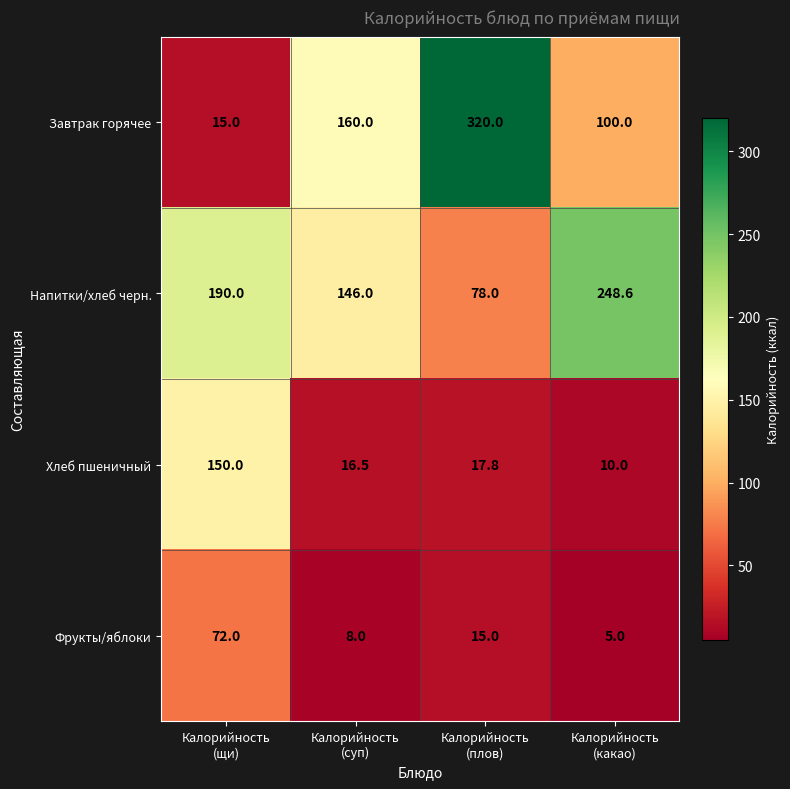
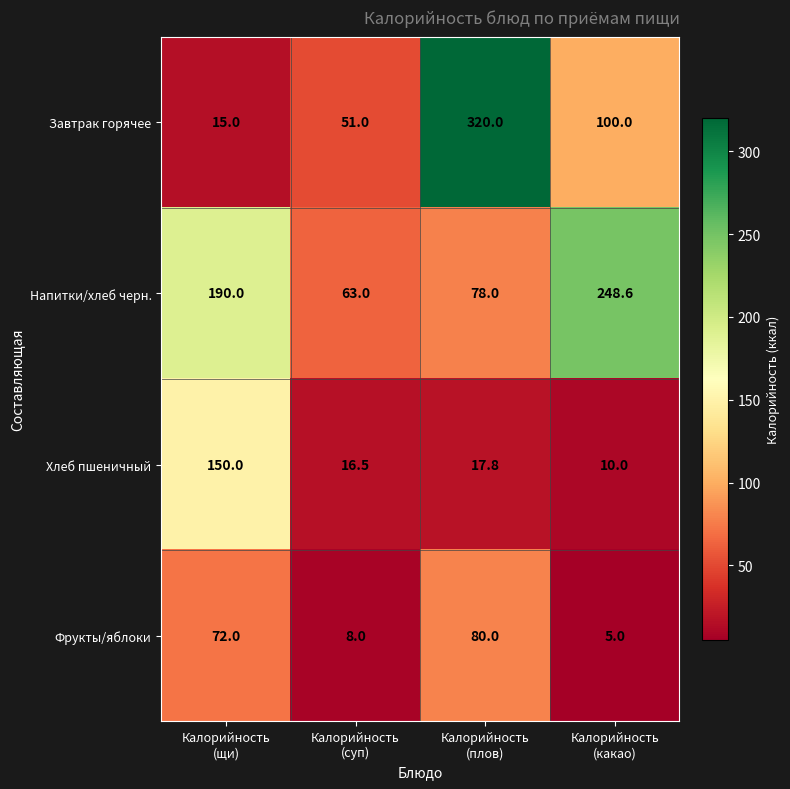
  {
    "Завтрак горячее": {
      "Калорийность (щи)": 15.0,
-     "Калорийность (суп)": 160.0,
+     "Калорийность (суп)": 51.0,
      "Калорийность (плов)": 320.0,
      "Калорийность (какао)": 100.0
    },
    "Напитки/хлеб черн.": {
      "Калорийность (щи)": 190.0,
-     "Калорийность (суп)": 146.0,
+     "Калорийность (суп)": 63.0,
      "Калорийность (плов)": 78.0,
      "Калорийность (какао)": 248.6
    },
    "Хлеб пшеничный": {
      "Калорийность (щи)": 150.0,
      "Калорийность (суп)": 16.5,
      "Калорийность (плов)": 17.8,
      "Калорийность (какао)": 10.0
    },
    "Фрукты/яблоки": {
      "Калорийность (щи)": 72.0,
      "Калорийность (суп)": 8.0,
-     "Калорийность (плов)": 15.0,
+     "Калорийность (плов)": 80.0,
      "Калорийность (какао)": 5.0
    }
  }
